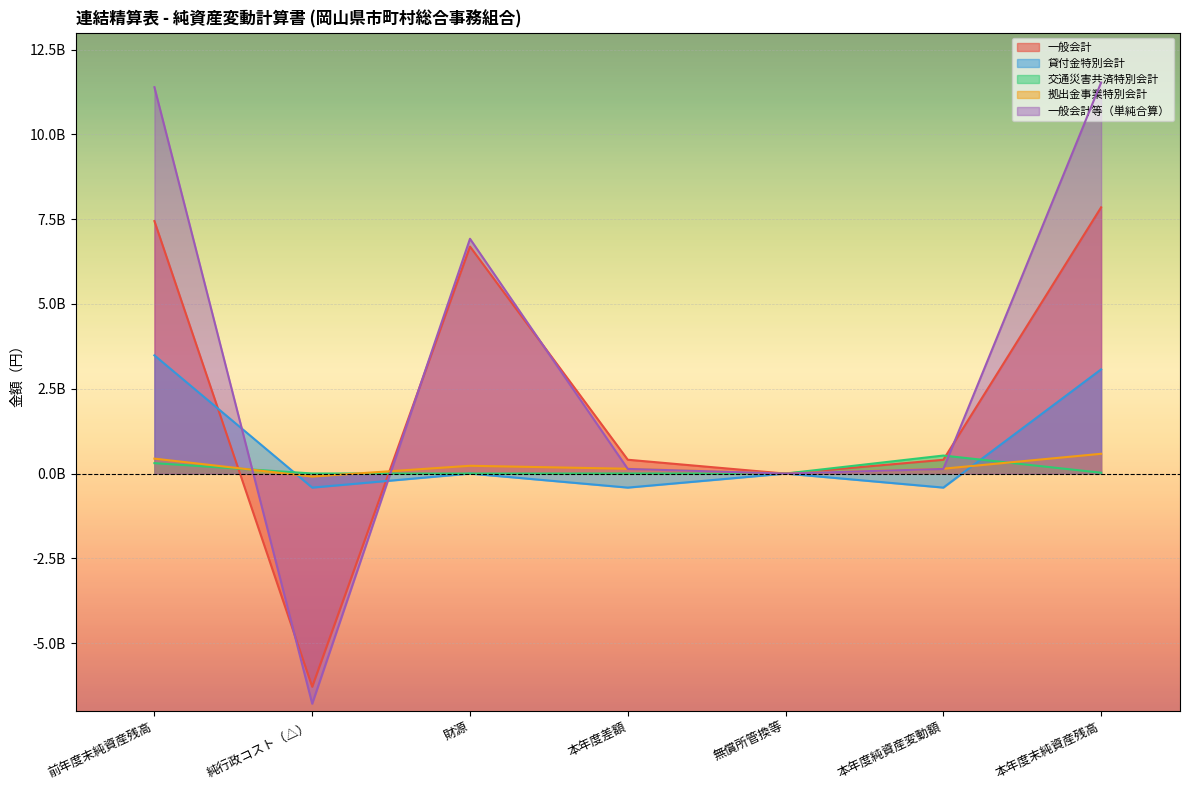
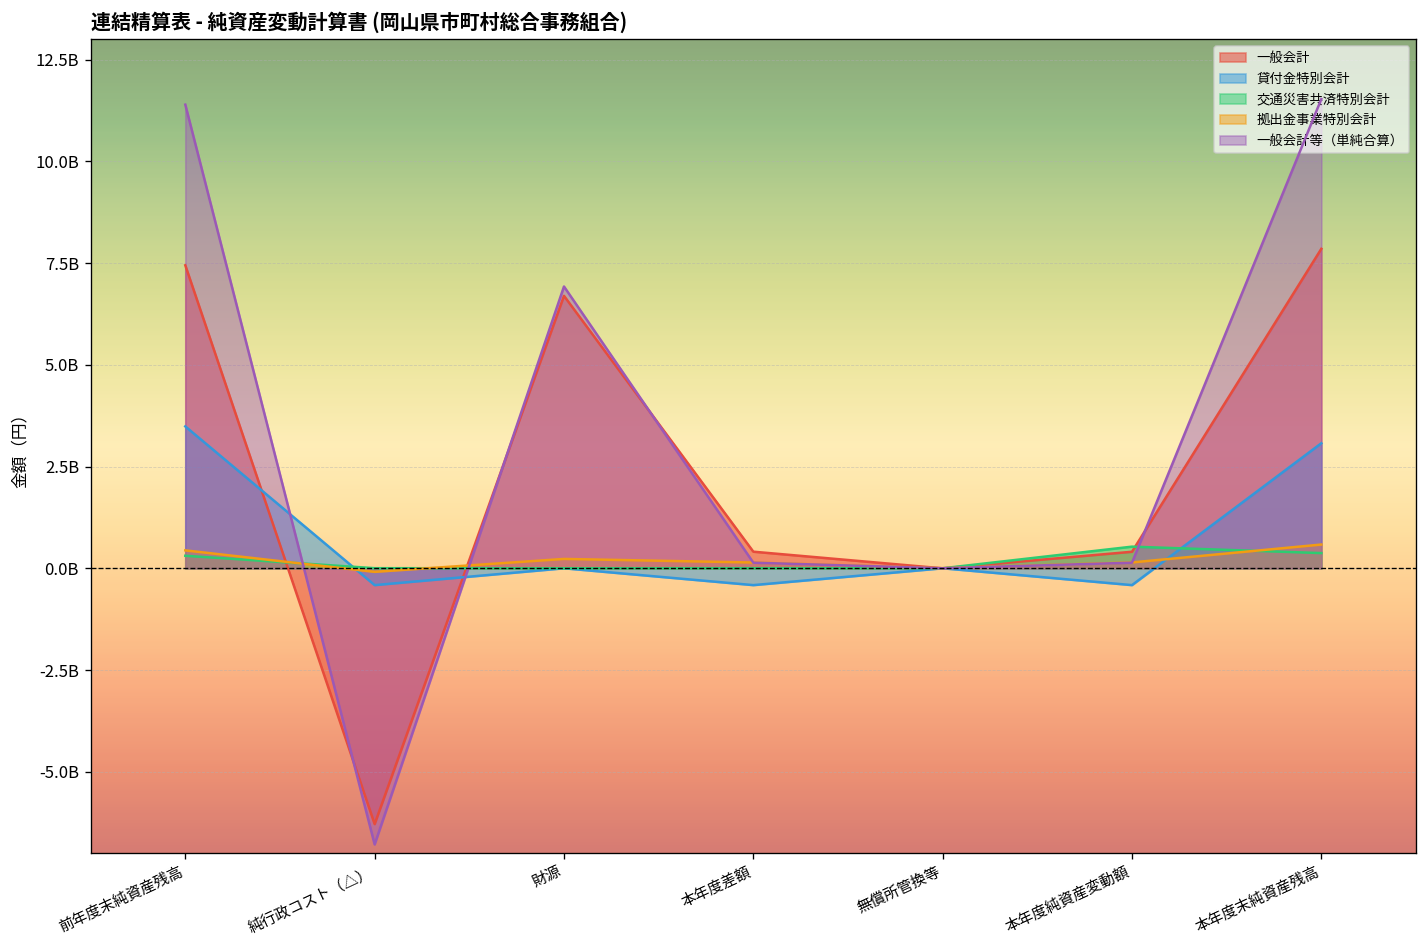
  {
    "交通災害共済特別会計": {
      "前年度末純資産残高": 300000000,
      "本年度純資産変動額": 500000000,
-     "本年度末純資産残高": 0
+     "本年度末純資産残高": 400000000
    }
  }
